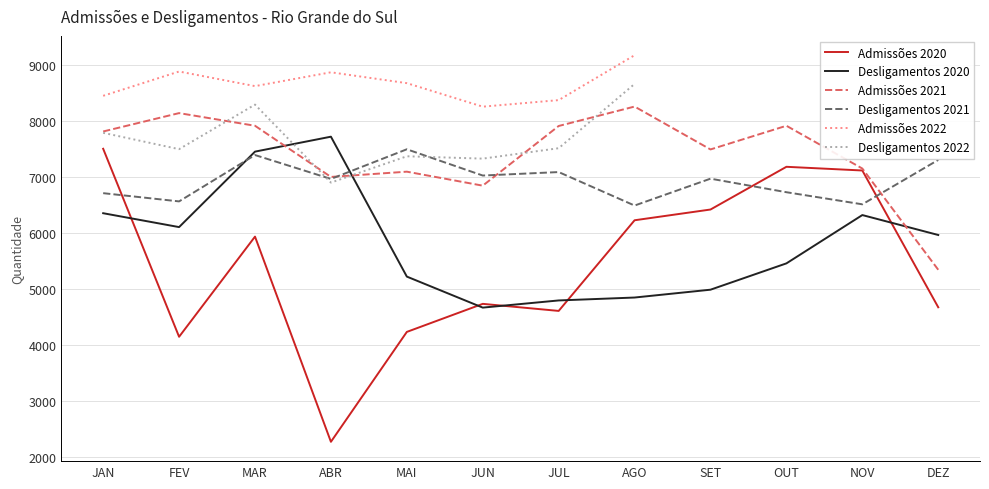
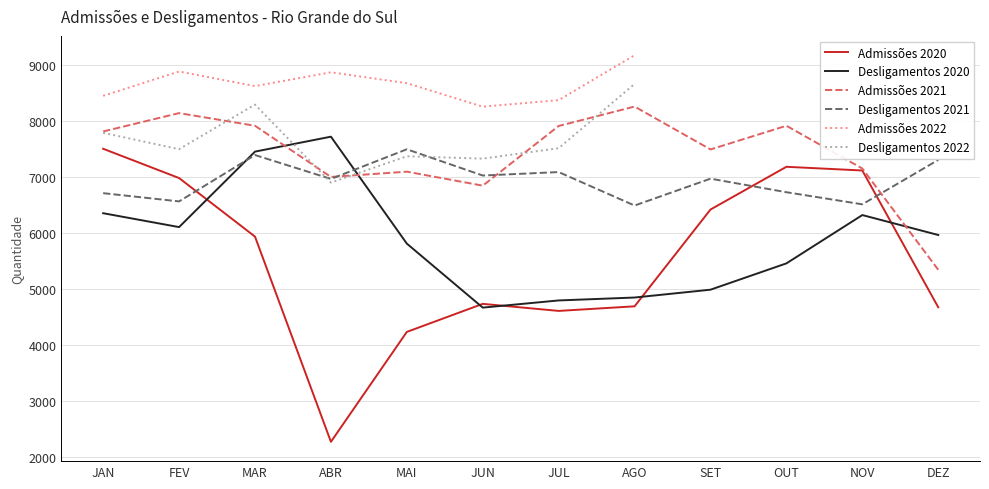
  {
    "Admissões 2020": {
      "JAN": 7500,
-     "FEV": 4100,
+     "FEV": 7000,
      "MAR": 5900,
      "ABR": 2300,
      "MAI": 4200,
      "JUN": 4700,
      "JUL": 4600,
-     "AGO": 6200,
+     "AGO": 4700,
      "SET": 6400,
      "OUT": 7200,
      "DEZ": 4700
    },
    "Desligamentos 2020": {
      "JAN": 6400,
      "FEV": 6100,
      "MAR": 7500,
      "ABR": 7700,
-     "MAI": 5200,
+     "MAI": 5800,
      "JUN": 4700,
      "JUL": 4800,
      "AGO": 4900,
      "SET": 5000,
      "OUT": 5500,
      "NOV": 6300,
      "DEZ": 6000
    },
    "Admissões 2021": {
      "FEV": 8100,
      "MAR": 7900,
      "MAI": 7100,
      "JUN": 6800,
      "JUL": 7900,
      "AGO": 8300,
      "SET": 7500,
      "OUT": 7900,
      "DEZ": 5300
    },
    "Desligamentos 2021": {
      "JAN": 6700,
      "FEV": 6600,
      "MAR": 7400,
      "MAI": 7500,
      "JUN": 7000,
      "JUL": 7100,
      "AGO": 6500,
      "SET": 7000,
      "OUT": 6700,
      "NOV": 6500,
      "DEZ": 7300
    },
    "Admissões 2022": {
      "JAN": 8500,
      "FEV": 8900,
      "MAR": 8600,
      "ABR": 8900,
      "MAI": 8700,
      "JUN": 8300,
      "JUL": 8400,
      "AGO": 9200
    },
    "Desligamentos 2022": {
      "FEV": 7500,
      "MAR": 8300,
      "ABR": 6900,
      "MAI": 7400,
      "JUN": 7300,
      "JUL": 7500,
      "AGO": 8700
    }
  }
